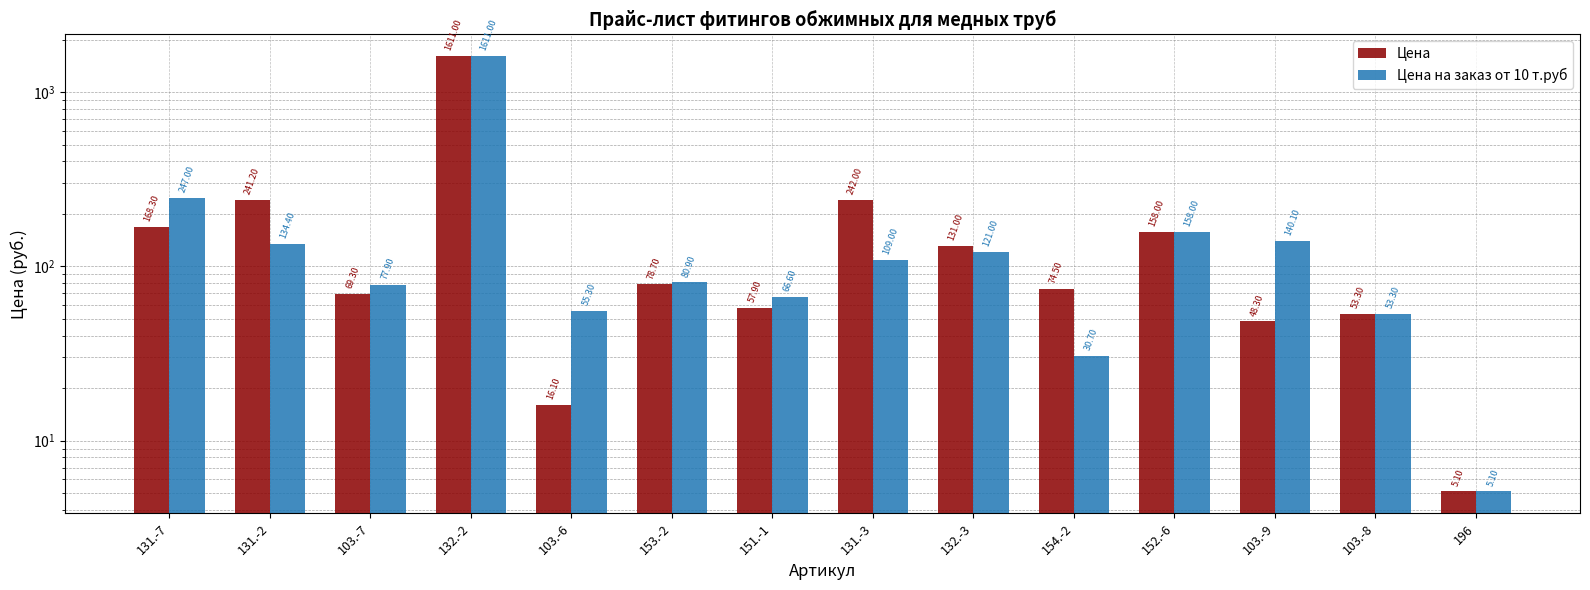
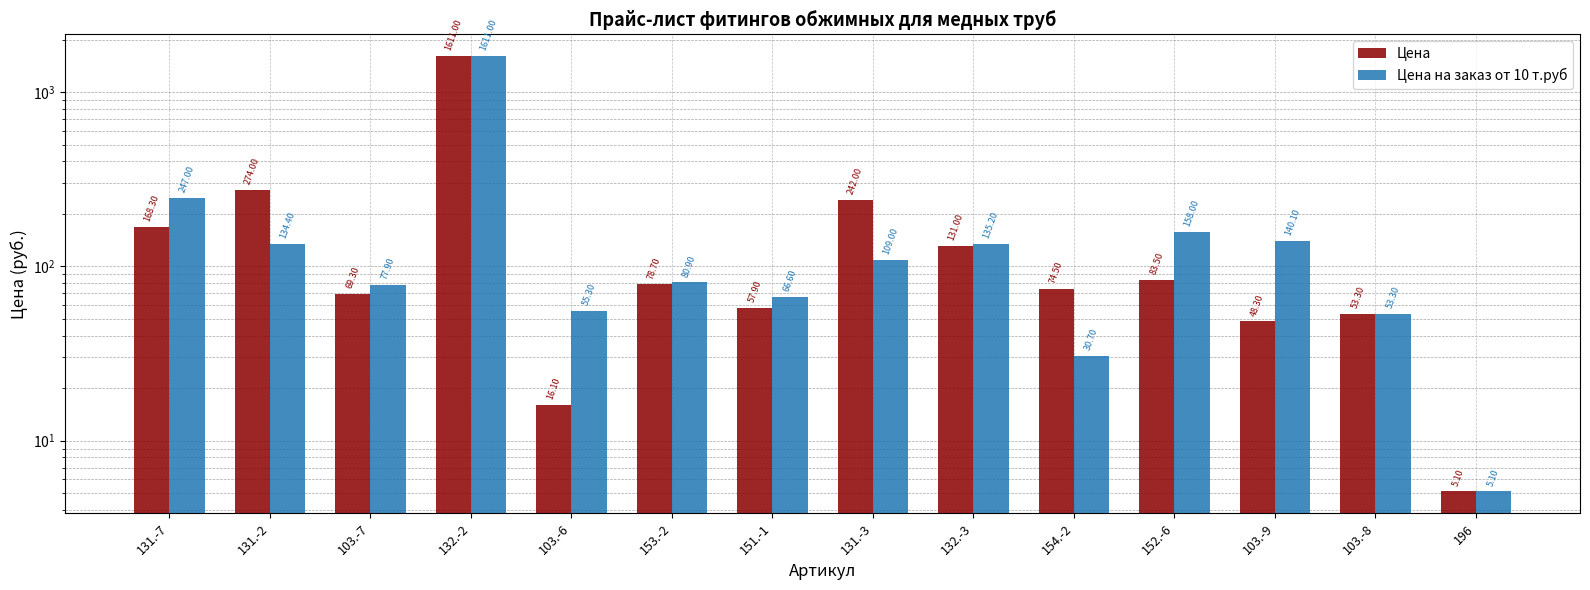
  {
    "Цена": {
      "131.-7": 168.30,
-     "131.-2": 241.20,
+     "131.-2": 274.00,
      "103.-7": 69.30,
      "132.-2": 1611.00,
      "103.-6": 16.10,
      "153.-2": 78.70,
      "151.-1": 57.90,
      "131.-3": 242.00,
      "132.-3": 131.00,
      "154.-2": 74.50,
-     "152.-6": 158.00,
+     "152.-6": 83.50,
      "103.-9": 48.30,
      "103.-8": 53.30,
      "196": 5.10
    },
    "Цена на заказ от 10 т.руб": {
      "131.-7": 247.00,
      "131.-2": 134.40,
      "103.-7": 77.90,
      "132.-2": 1611.00,
      "103.-6": 55.30,
      "153.-2": 80.90,
      "151.-1": 66.60,
      "131.-3": 109.00,
-     "132.-3": 121.00,
+     "132.-3": 135.20,
      "154.-2": 30.70,
      "152.-6": 158.00,
      "103.-9": 140.10,
      "103.-8": 53.30,
      "196": 5.10
    }
  }
